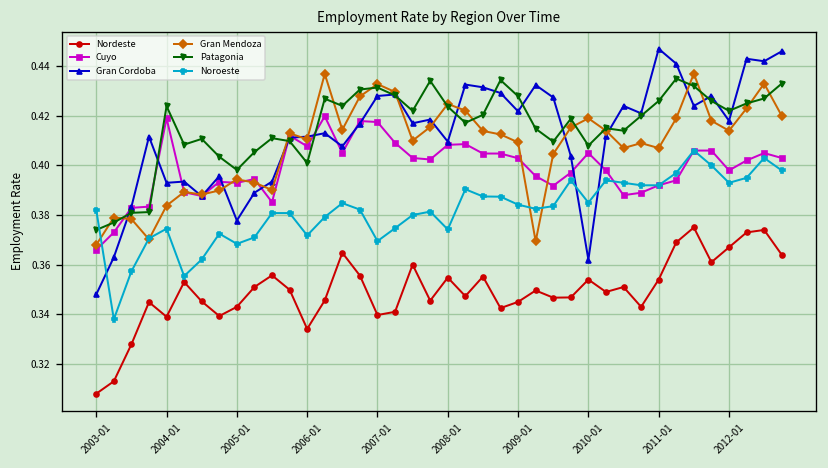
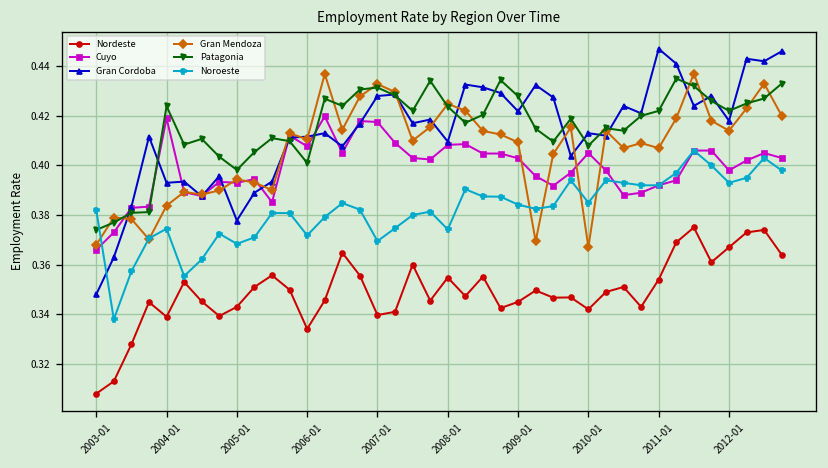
  {
    "Nordeste": {
      "2003-01": 0.308,
      "2004-01": 0.339,
      "2005-01": 0.343,
      "2006-01": 0.334,
      "2007-01": 0.340,
      "2008-01": 0.355,
      "2009-01": 0.345,
-     "2010-01": 0.354,
+     "2010-01": 0.342,
      "2011-01": 0.354,
      "2012-01": 0.367
    },
    "Cuyo": {
      "2003-01": 0.366,
      "2004-01": 0.419,
      "2005-01": 0.393,
      "2006-01": 0.408,
      "2007-01": 0.418,
      "2008-01": 0.408,
      "2009-01": 0.403,
      "2010-01": 0.405,
      "2012-01": 0.398
    },
    "Gran Cordoba": {
      "2003-01": 0.348,
      "2004-01": 0.393,
      "2005-01": 0.378,
      "2007-01": 0.428,
      "2008-01": 0.410,
      "2009-01": 0.422,
-     "2010-01": 0.362,
+     "2010-01": 0.413,
      "2011-01": 0.447,
      "2012-01": 0.418
    },
    "Gran Mendoza": {
      "2003-01": 0.368,
      "2004-01": 0.384,
      "2005-01": 0.394,
      "2007-01": 0.433,
      "2009-01": 0.409,
-     "2010-01": 0.419,
+     "2010-01": 0.367,
      "2011-01": 0.407,
      "2012-01": 0.414
    },
    "Patagonia": {
      "2003-01": 0.374,
      "2004-01": 0.424,
      "2005-01": 0.398,
      "2006-01": 0.401,
      "2007-01": 0.431,
      "2009-01": 0.428,
      "2010-01": 0.408,
-     "2011-01": 0.426,
+     "2011-01": 0.422,
      "2012-01": 0.422
    },
    "Noroeste": {
      "2003-01": 0.382,
      "2004-01": 0.375,
      "2005-01": 0.368,
      "2006-01": 0.372,
      "2007-01": 0.370,
      "2008-01": 0.374,
      "2009-01": 0.384,
      "2010-01": 0.385,
      "2012-01": 0.393
    }
  }
